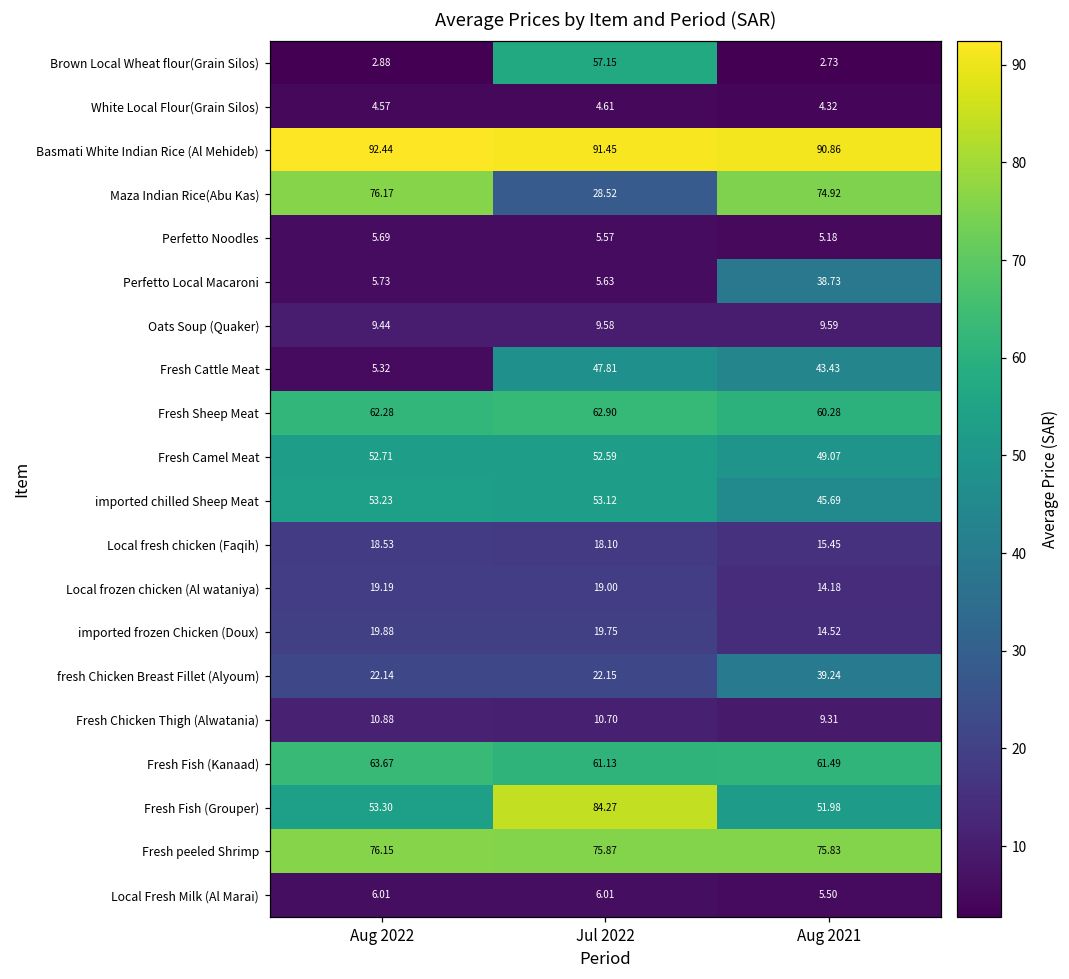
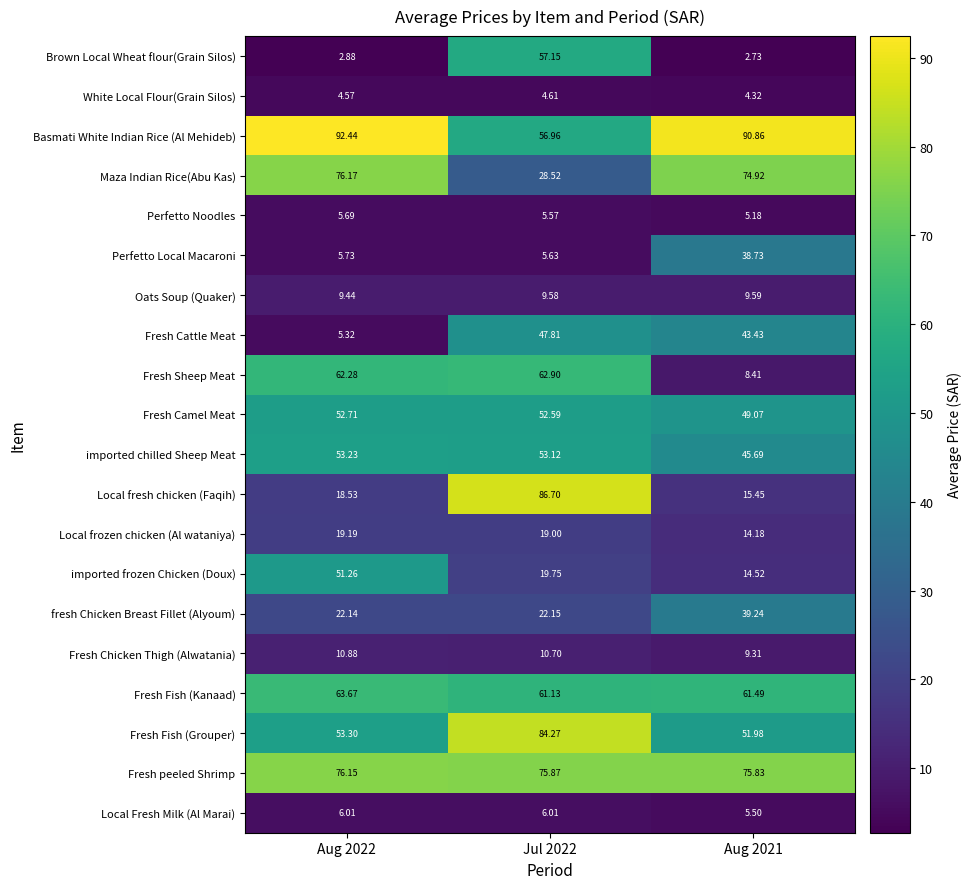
  {
    "Brown Local Wheat flour(Grain Silos)": {
      "Aug 2022": 2.88,
      "Jul 2022": 57.15,
      "Aug 2021": 2.73
    },
    "White Local Flour(Grain Silos)": {
      "Aug 2022": 4.57,
      "Jul 2022": 4.61,
      "Aug 2021": 4.32
    },
    "Basmati White Indian Rice (Al Mehideb)": {
      "Aug 2022": 92.44,
-     "Jul 2022": 91.45,
+     "Jul 2022": 56.96,
      "Aug 2021": 90.86
    },
    "Maza Indian Rice(Abu Kas)": {
      "Aug 2022": 76.17,
      "Jul 2022": 28.52,
      "Aug 2021": 74.92
    },
    "Perfetto Noodles": {
      "Aug 2022": 5.69,
      "Jul 2022": 5.57,
      "Aug 2021": 5.18
    },
    "Perfetto Local Macaroni": {
      "Aug 2022": 5.73,
      "Jul 2022": 5.63,
      "Aug 2021": 38.73
    },
    "Oats Soup (Quaker)": {
      "Aug 2022": 9.44,
      "Jul 2022": 9.58,
      "Aug 2021": 9.59
    },
    "Fresh Cattle Meat": {
      "Aug 2022": 5.32,
      "Jul 2022": 47.81,
      "Aug 2021": 43.43
    },
    "Fresh Sheep Meat": {
      "Aug 2022": 62.28,
      "Jul 2022": 62.90,
-     "Aug 2021": 60.28
+     "Aug 2021": 8.41
    },
    "Fresh Camel Meat": {
      "Aug 2022": 52.71,
      "Jul 2022": 52.59,
      "Aug 2021": 49.07
    },
    "imported chilled Sheep Meat": {
      "Aug 2022": 53.23,
      "Jul 2022": 53.12,
      "Aug 2021": 45.69
    },
    "Local fresh chicken (Faqih)": {
      "Aug 2022": 18.53,
-     "Jul 2022": 18.10,
+     "Jul 2022": 86.70,
      "Aug 2021": 15.45
    },
    "Local frozen chicken (Al wataniya)": {
      "Aug 2022": 19.19,
      "Jul 2022": 19.00,
      "Aug 2021": 14.18
    },
    "imported frozen Chicken (Doux)": {
-     "Aug 2022": 19.88,
+     "Aug 2022": 51.26,
      "Jul 2022": 19.75,
      "Aug 2021": 14.52
    },
    "fresh Chicken Breast Fillet (Alyoum)": {
      "Aug 2022": 22.14,
      "Jul 2022": 22.15,
      "Aug 2021": 39.24
    },
    "Fresh Chicken Thigh (Alwatania)": {
      "Aug 2022": 10.88,
      "Jul 2022": 10.70,
      "Aug 2021": 9.31
    },
    "Fresh Fish (Kanaad)": {
      "Aug 2022": 63.67,
      "Jul 2022": 61.13,
      "Aug 2021": 61.49
    },
    "Fresh Fish (Grouper)": {
      "Aug 2022": 53.30,
      "Jul 2022": 84.27,
      "Aug 2021": 51.98
    },
    "Fresh peeled Shrimp": {
      "Aug 2022": 76.15,
      "Jul 2022": 75.87,
      "Aug 2021": 75.83
    },
    "Local Fresh Milk (Al Marai)": {
      "Aug 2022": 6.01,
      "Jul 2022": 6.01,
      "Aug 2021": 5.50
    }
  }
